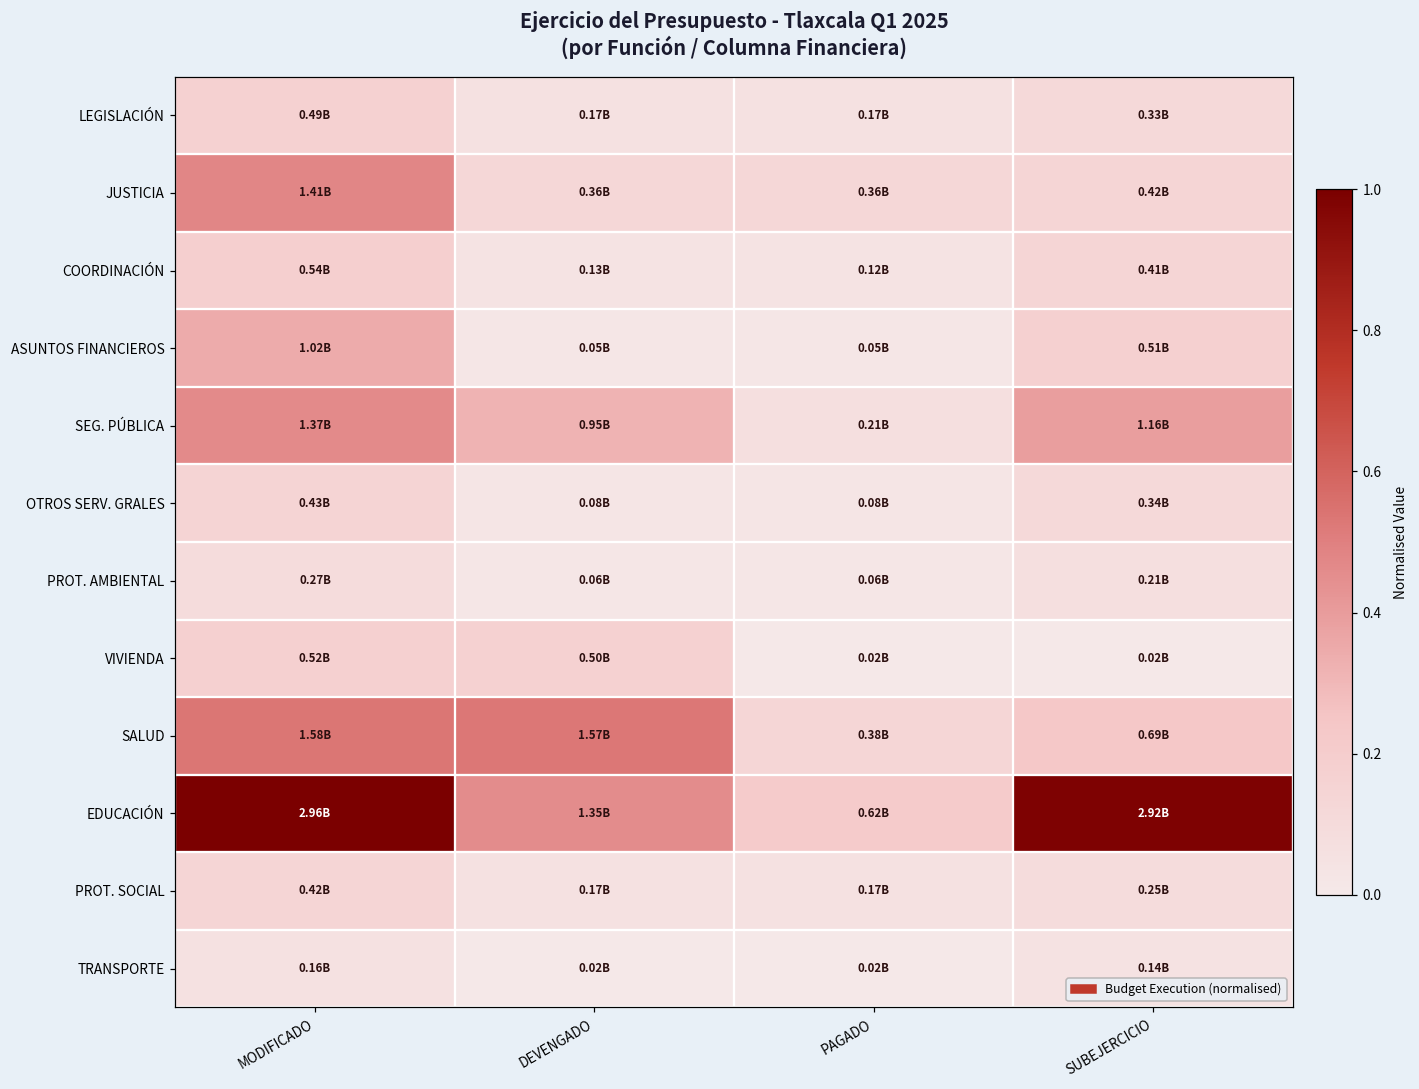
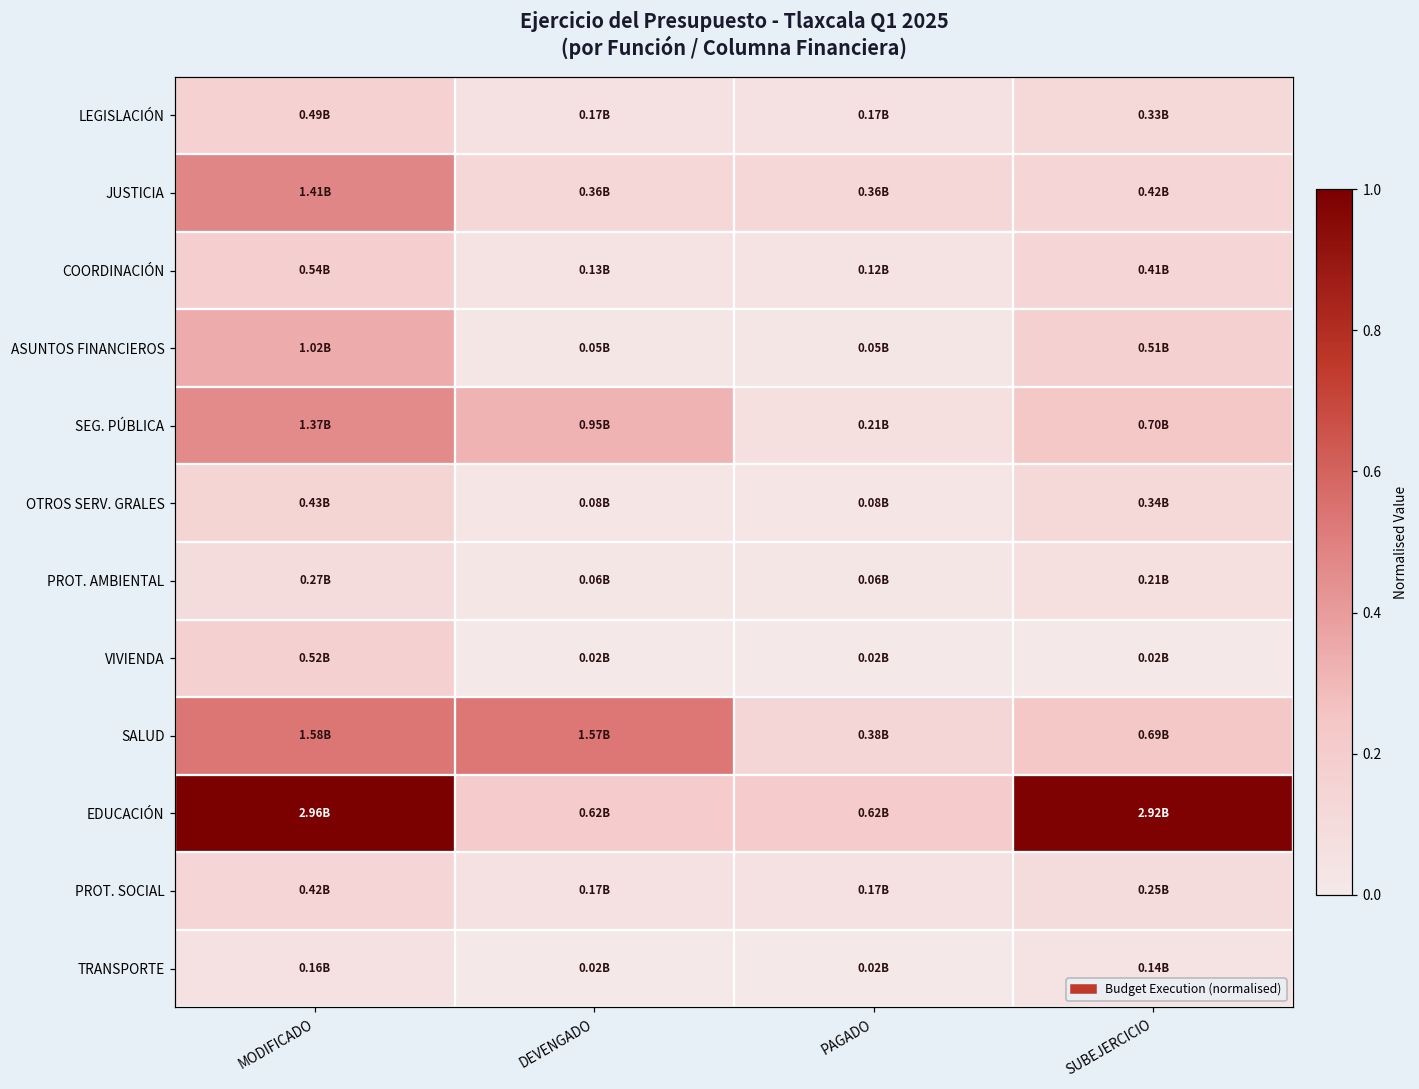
  {
    "LEGISLACIÓN": {
      "MODIFICADO": "0.49B",
      "DEVENGADO": "0.17B",
      "PAGADO": "0.17B",
      "SUBEJERCICIO": "0.33B"
    },
    "JUSTICIA": {
      "MODIFICADO": "1.41B",
      "DEVENGADO": "0.36B",
      "PAGADO": "0.36B",
      "SUBEJERCICIO": "0.42B"
    },
    "COORDINACIÓN": {
      "MODIFICADO": "0.54B",
      "DEVENGADO": "0.13B",
      "PAGADO": "0.12B",
      "SUBEJERCICIO": "0.41B"
    },
    "ASUNTOS FINANCIEROS": {
      "MODIFICADO": "1.02B",
      "DEVENGADO": "0.05B",
      "PAGADO": "0.05B",
      "SUBEJERCICIO": "0.51B"
    },
    "SEG. PÚBLICA": {
      "MODIFICADO": "1.37B",
      "DEVENGADO": "0.95B",
      "PAGADO": "0.21B",
-     "SUBEJERCICIO": "1.16B"
+     "SUBEJERCICIO": "0.70B"
    },
    "OTROS SERV. GRALES": {
      "MODIFICADO": "0.43B",
      "DEVENGADO": "0.08B",
      "PAGADO": "0.08B",
      "SUBEJERCICIO": "0.34B"
    },
    "PROT. AMBIENTAL": {
      "MODIFICADO": "0.27B",
      "DEVENGADO": "0.06B",
      "PAGADO": "0.06B",
      "SUBEJERCICIO": "0.21B"
    },
    "VIVIENDA": {
      "MODIFICADO": "0.52B",
-     "DEVENGADO": "0.50B",
+     "DEVENGADO": "0.02B",
      "PAGADO": "0.02B",
      "SUBEJERCICIO": "0.02B"
    },
    "SALUD": {
      "MODIFICADO": "1.58B",
      "DEVENGADO": "1.57B",
      "PAGADO": "0.38B",
      "SUBEJERCICIO": "0.69B"
    },
    "EDUCACIÓN": {
      "MODIFICADO": "2.96B",
-     "DEVENGADO": "1.35B",
+     "DEVENGADO": "0.62B",
      "PAGADO": "0.62B",
      "SUBEJERCICIO": "2.92B"
    },
    "PROT. SOCIAL": {
      "MODIFICADO": "0.42B",
      "DEVENGADO": "0.17B",
      "PAGADO": "0.17B",
      "SUBEJERCICIO": "0.25B"
    },
    "TRANSPORTE": {
      "MODIFICADO": "0.16B",
      "DEVENGADO": "0.02B",
      "PAGADO": "0.02B",
      "SUBEJERCICIO": "0.14B"
    }
  }
